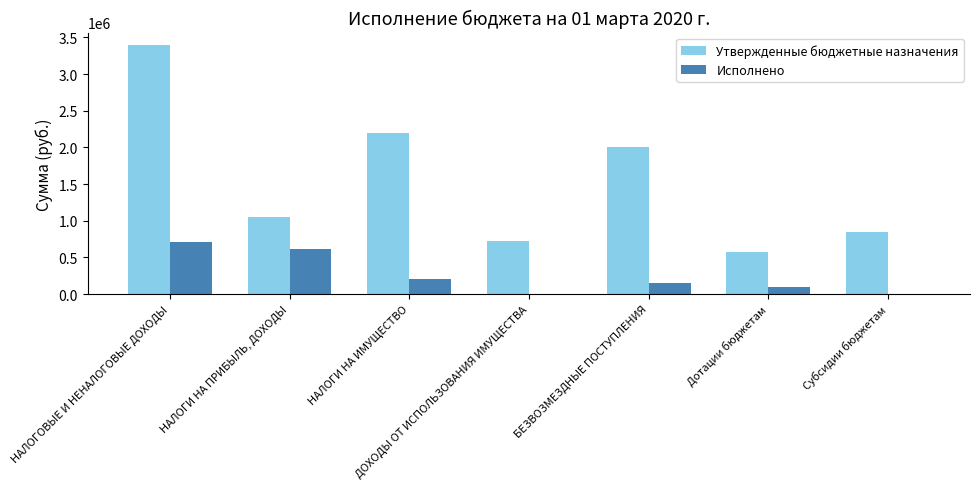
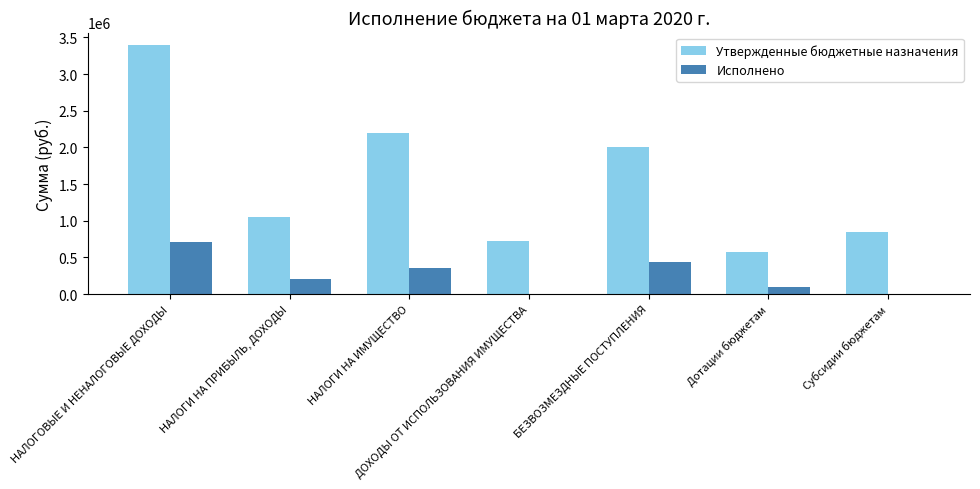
  {
    "Утвержденные бюджетные назначения": {
      "НАЛОГОВЫЕ И НЕНАЛОГОВЫЕ ДОХОДЫ": 3400000,
      "НАЛОГИ НА ПРИБЫЛЬ, ДОХОДЫ": 1100000,
      "НАЛОГИ НА ИМУЩЕСТВО": 2200000,
      "ДОХОДЫ ОТ ИСПОЛЬЗОВАНИЯ ИМУЩЕСТВА": 700000,
      "БЕЗВОЗМЕЗДНЫЕ ПОСТУПЛЕНИЯ": 2000000,
      "Дотации бюджетам": 600000,
      "Субсидии бюджетам": 900000
    },
    "Исполнено": {
      "НАЛОГОВЫЕ И НЕНАЛОГОВЫЕ ДОХОДЫ": 700000,
-     "НАЛОГИ НА ПРИБЫЛЬ, ДОХОДЫ": 600000,
-     "НАЛОГИ НА ИМУЩЕСТВО": 200000,
+     "НАЛОГИ НА ПРИБЫЛЬ, ДОХОДЫ": 200000,
+     "НАЛОГИ НА ИМУЩЕСТВО": 400000,
      "ДОХОДЫ ОТ ИСПОЛЬЗОВАНИЯ ИМУЩЕСТВА": 0,
-     "БЕЗВОЗМЕЗДНЫЕ ПОСТУПЛЕНИЯ": 200000,
+     "БЕЗВОЗМЕЗДНЫЕ ПОСТУПЛЕНИЯ": 400000,
      "Дотации бюджетам": 100000,
      "Субсидии бюджетам": 0
    }
  }
